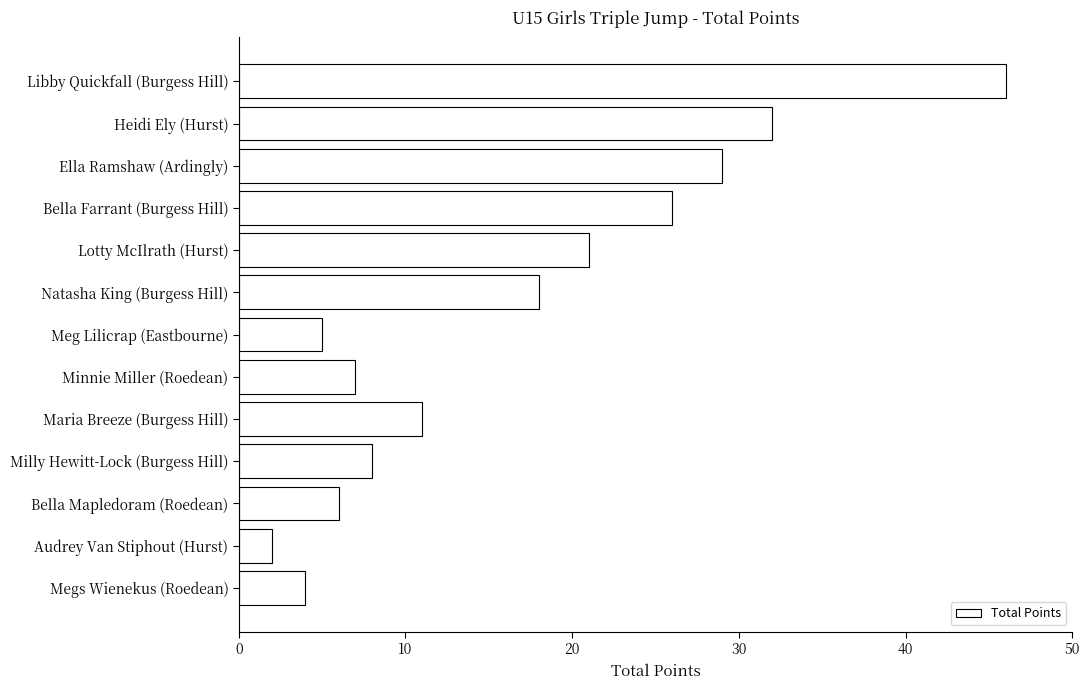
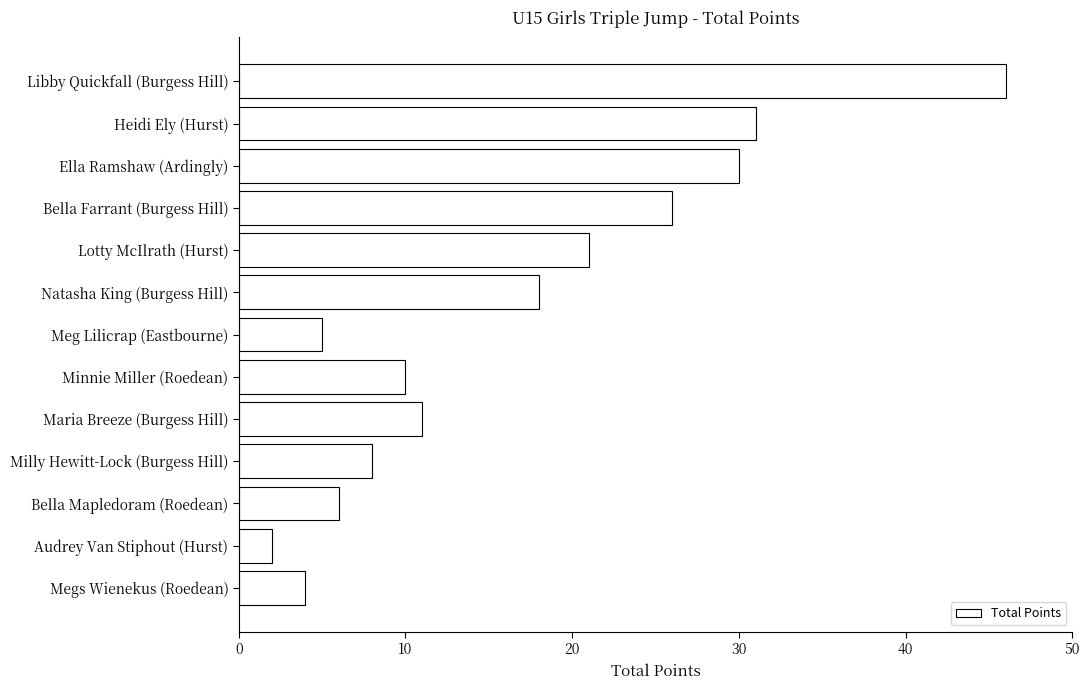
  {
    "Libby Quickfall (Burgess Hill)": 46,
-   "Heidi Ely (Hurst)": 32,
-   "Ella Ramshaw (Ardingly)": 29,
+   "Heidi Ely (Hurst)": 31,
+   "Ella Ramshaw (Ardingly)": 30,
    "Bella Farrant (Burgess Hill)": 26,
    "Lotty McIlrath (Hurst)": 21,
    "Natasha King (Burgess Hill)": 18,
    "Meg Lilicrap (Eastbourne)": 5,
-   "Minnie Miller (Roedean)": 7,
+   "Minnie Miller (Roedean)": 10,
    "Maria Breeze (Burgess Hill)": 11,
    "Milly Hewitt-Lock (Burgess Hill)": 8,
    "Bella Mapledoram (Roedean)": 6,
    "Audrey Van Stiphout (Hurst)": 2,
    "Megs Wienekus (Roedean)": 4
  }
